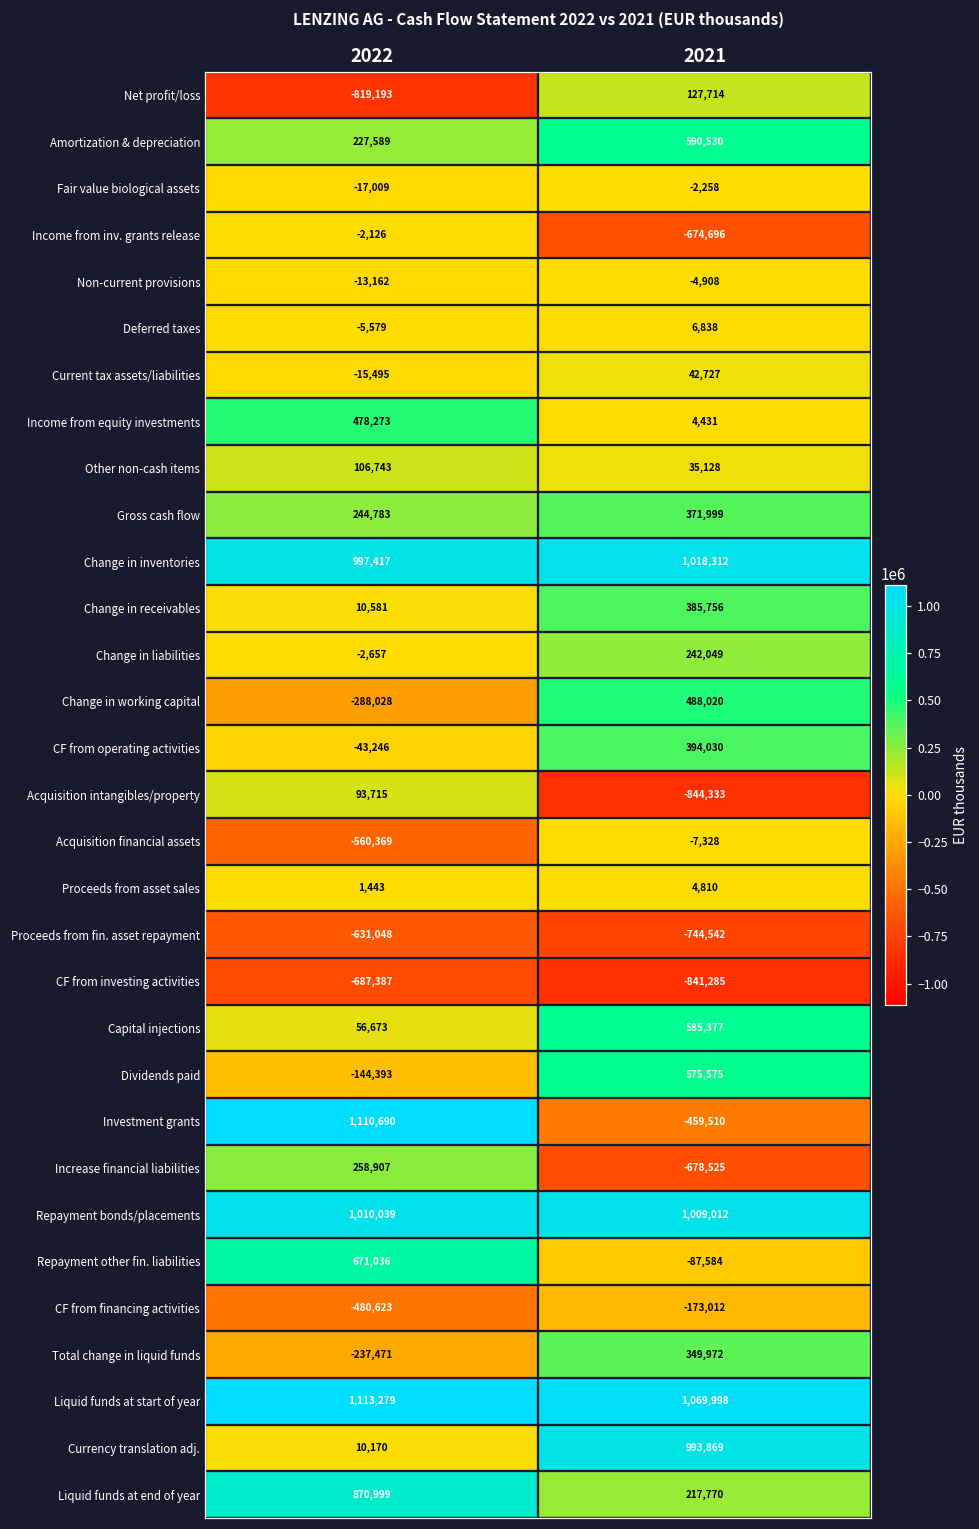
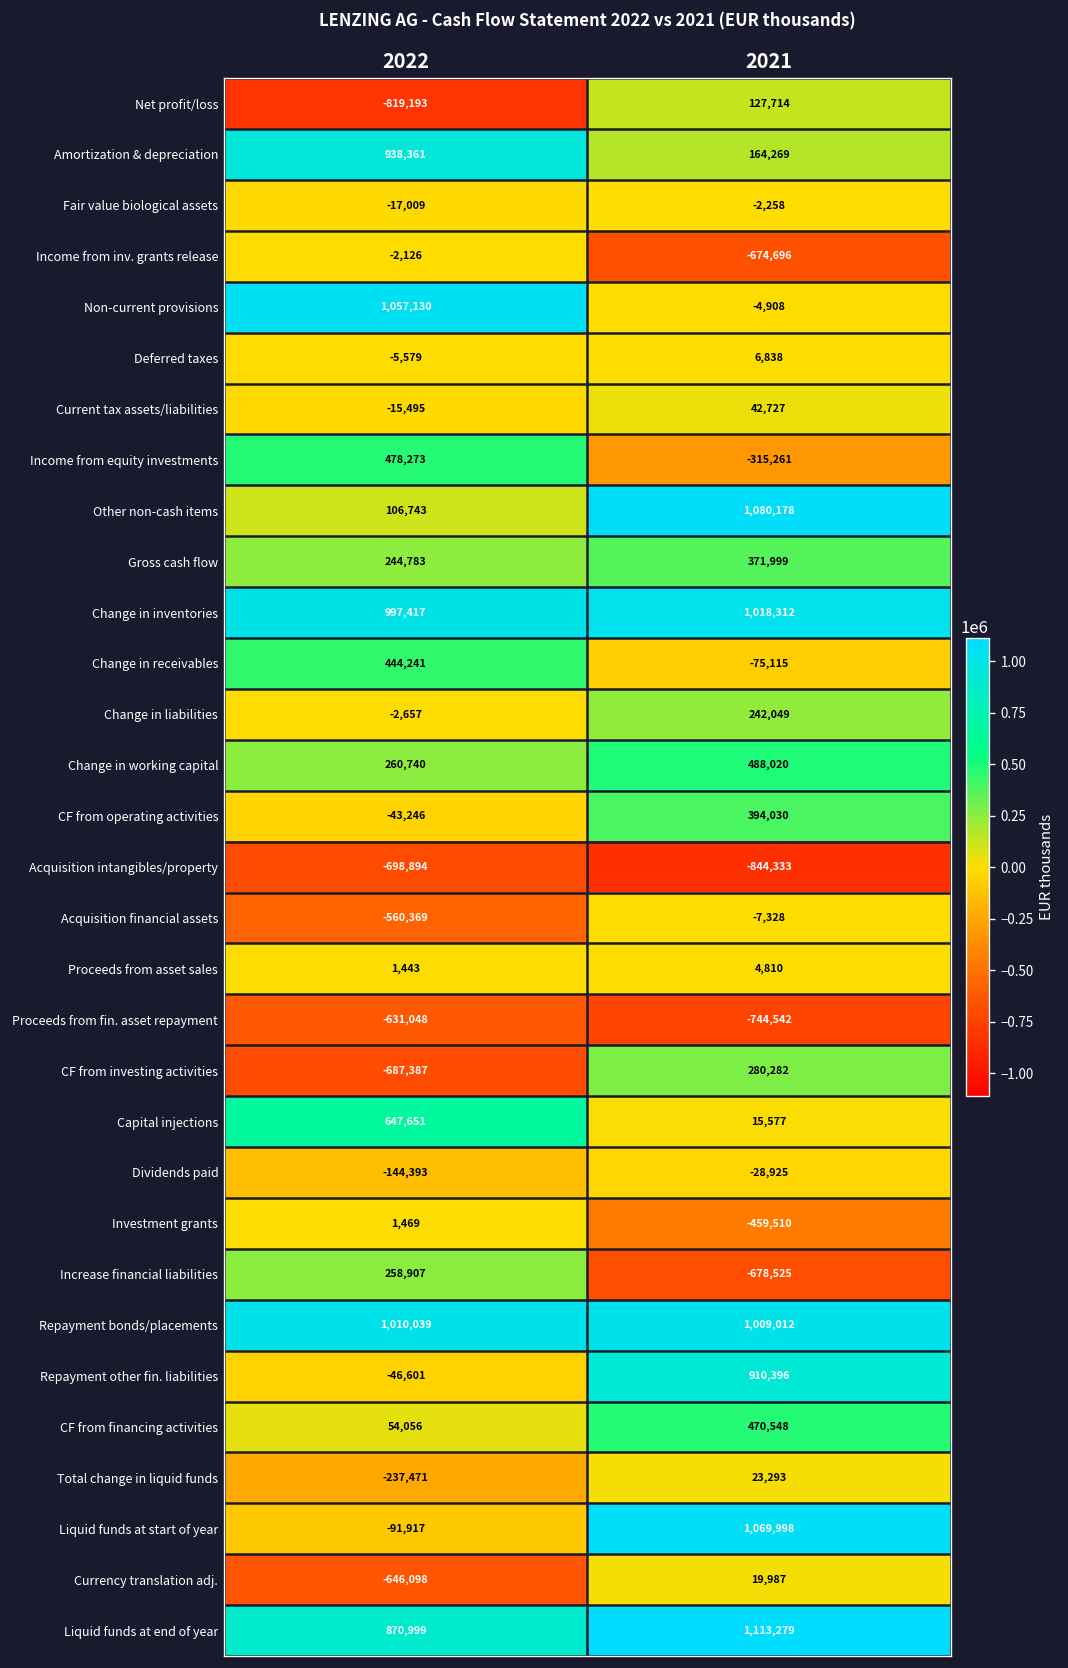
  {
    "Net profit/loss": {
      "2022": "-819,193",
      "2021": "127,714"
    },
    "Amortization & depreciation": {
-     "2022": "227,589",
-     "2021": "590,530"
+     "2022": "938,361",
+     "2021": "164,269"
    },
    "Fair value biological assets": {
      "2022": "-17,009",
      "2021": "-2,258"
    },
    "Income from inv. grants release": {
      "2022": "-2,126",
      "2021": "-674,696"
    },
    "Non-current provisions": {
-     "2022": "-13,162",
+     "2022": "1,057,130",
      "2021": "-4,908"
    },
    "Deferred taxes": {
      "2022": "-5,579",
      "2021": "6,838"
    },
    "Current tax assets/liabilities": {
      "2022": "-15,495",
      "2021": "42,727"
    },
    "Income from equity investments": {
      "2022": "478,273",
-     "2021": "4,431"
+     "2021": "-315,261"
    },
    "Other non-cash items": {
      "2022": "106,743",
-     "2021": "35,128"
+     "2021": "1,080,178"
    },
    "Gross cash flow": {
      "2022": "244,783",
      "2021": "371,999"
    },
    "Change in inventories": {
      "2022": "997,417",
      "2021": "1,018,312"
    },
    "Change in receivables": {
-     "2022": "10,581",
-     "2021": "385,756"
+     "2022": "444,241",
+     "2021": "-75,115"
    },
    "Change in liabilities": {
      "2022": "-2,657",
      "2021": "242,049"
    },
    "Change in working capital": {
-     "2022": "-288,028",
+     "2022": "260,740",
      "2021": "488,020"
    },
    "CF from operating activities": {
      "2022": "-43,246",
      "2021": "394,030"
    },
    "Acquisition intangibles/property": {
-     "2022": "93,715",
+     "2022": "-698,894",
      "2021": "-844,333"
    },
    "Acquisition financial assets": {
      "2022": "-560,369",
      "2021": "-7,328"
    },
    "Proceeds from asset sales": {
      "2022": "1,443",
      "2021": "4,810"
    },
    "Proceeds from fin. asset repayment": {
      "2022": "-631,048",
      "2021": "-744,542"
    },
    "CF from investing activities": {
      "2022": "-687,387",
-     "2021": "-841,285"
+     "2021": "280,282"
    },
    "Capital injections": {
-     "2022": "56,673",
-     "2021": "585,377"
+     "2022": "647,651",
+     "2021": "15,577"
    },
    "Dividends paid": {
      "2022": "-144,393",
-     "2021": "575,575"
+     "2021": "-28,925"
    },
    "Investment grants": {
-     "2022": "1,110,690",
+     "2022": "1,469",
      "2021": "-459,510"
    },
    "Increase financial liabilities": {
      "2022": "258,907",
      "2021": "-678,525"
    },
    "Repayment bonds/placements": {
      "2022": "1,010,039",
      "2021": "1,009,012"
    },
    "Repayment other fin. liabilities": {
-     "2022": "671,036",
-     "2021": "-87,584"
+     "2022": "-46,601",
+     "2021": "910,396"
    },
    "CF from financing activities": {
-     "2022": "-480,623",
-     "2021": "-173,012"
+     "2022": "54,056",
+     "2021": "470,548"
    },
    "Total change in liquid funds": {
      "2022": "-237,471",
-     "2021": "349,972"
+     "2021": "23,293"
    },
    "Liquid funds at start of year": {
-     "2022": "1,113,279",
+     "2022": "-91,917",
      "2021": "1,069,998"
    },
    "Currency translation adj.": {
-     "2022": "10,170",
-     "2021": "993,869"
+     "2022": "-646,098",
+     "2021": "19,987"
    },
    "Liquid funds at end of year": {
      "2022": "870,999",
-     "2021": "217,770"
+     "2021": "1,113,279"
    }
  }
